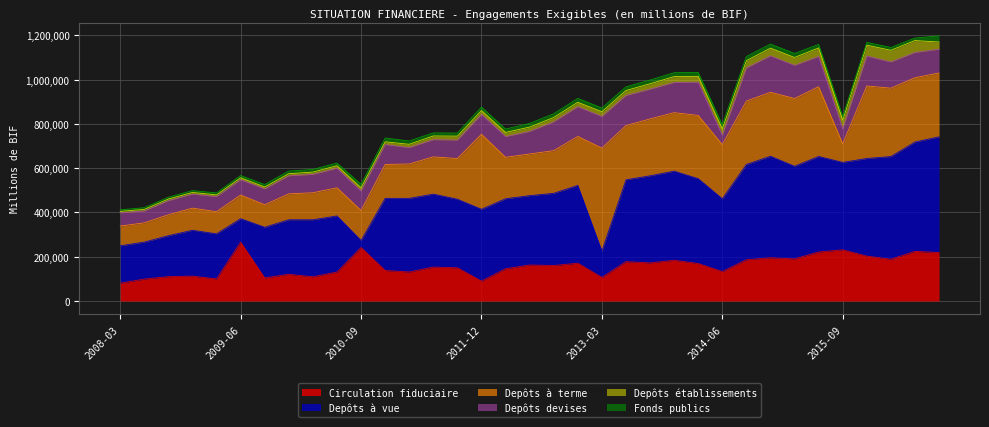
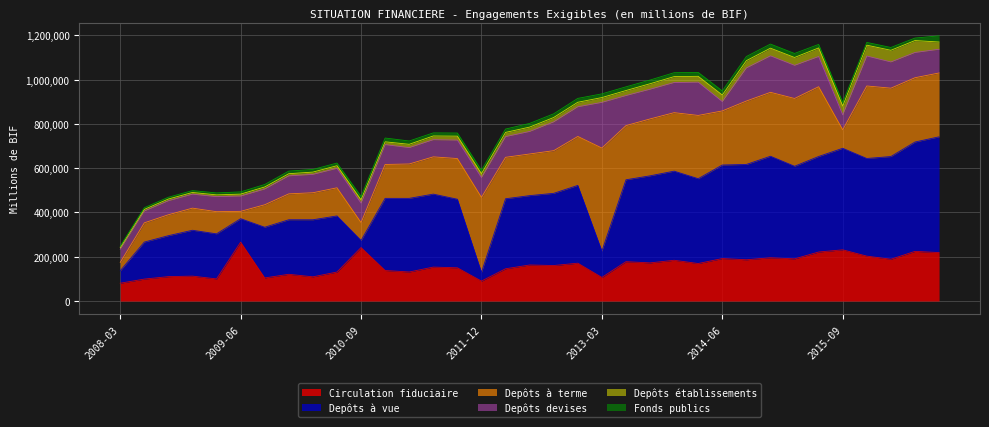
  {
    "Circulation fiduciaire": {
      "2008-03": "80,000",
      "2009-06": "270,000",
      "2010-09": "240,000",
      "2011-12": "90,000",
      "2013-03": "110,000",
-     "2014-06": "130,000",
+     "2014-06": "190,000",
      "2015-09": "230,000"
    },
    "Depôts à vue": {
-     "2008-03": "170,000",
+     "2008-03": "60,000",
      "2009-06": "110,000",
      "2010-09": "30,000",
-     "2011-12": "320,000",
+     "2011-12": "40,000",
      "2013-03": "120,000",
-     "2014-06": "330,000",
-     "2015-09": "390,000"
+     "2014-06": "420,000",
+     "2015-09": "460,000"
    },
    "Depôts à terme": {
-     "2008-03": "90,000",
-     "2009-06": "110,000",
-     "2010-09": "140,000",
+     "2008-03": "40,000",
+     "2009-06": "30,000",
+     "2010-09": "80,000",
      "2011-12": "340,000",
      "2013-03": "470,000",
      "2014-06": "240,000",
      "2015-09": "80,000"
    },
    "Depôts devises": {
      "2010-09": "90,000",
      "2011-12": "90,000",
-     "2013-03": "140,000",
+     "2013-03": "210,000",
      "2014-06": "40,000",
      "2015-09": "70,000"
    },
    "Depôts établissements": {
      "2010-09": "20,000",
      "2011-12": "20,000",
      "2013-03": "20,000",
      "2014-06": "30,000",
      "2015-09": "40,000"
    },
    "Fonds publics": {
      "2010-09": "20,000",
      "2011-12": "20,000",
      "2013-03": "20,000",
      "2014-06": "20,000",
      "2015-09": "20,000"
    }
  }
